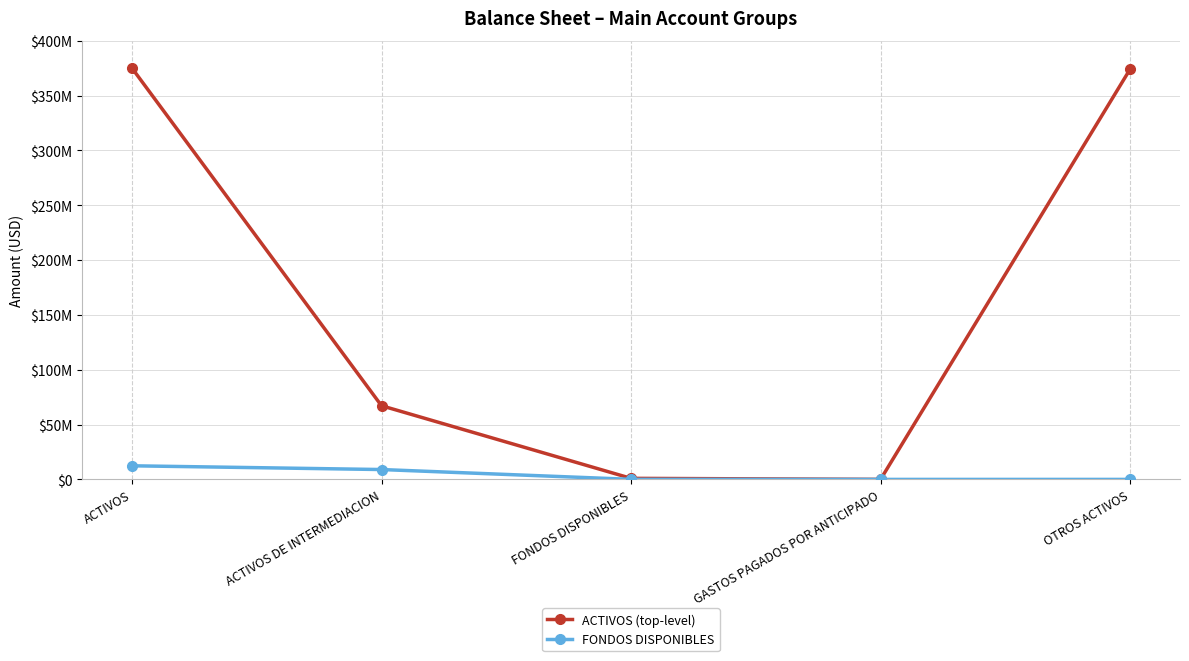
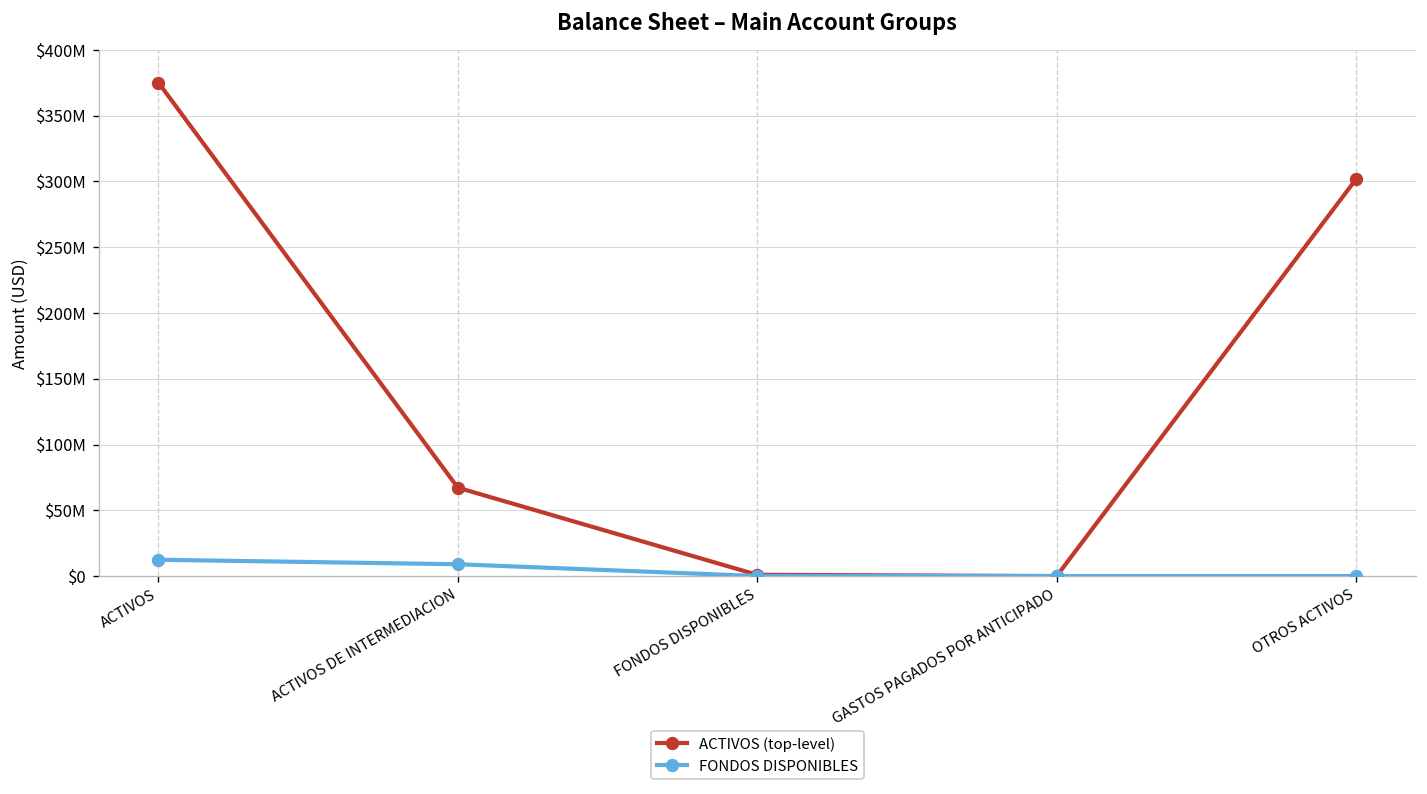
  {
    "ACTIVOS (top-level)": {
      "ACTIVOS": "$375000000",
      "ACTIVOS DE INTERMEDIACION": "$67000000",
-     "OTROS ACTIVOS": "$374000000"
+     "OTROS ACTIVOS": "$302000000"
    },
    "FONDOS DISPONIBLES": {
      "ACTIVOS": "$12000000",
      "ACTIVOS DE INTERMEDIACION": "$9000000",
      "OTROS ACTIVOS": "$0"
    }
  }
